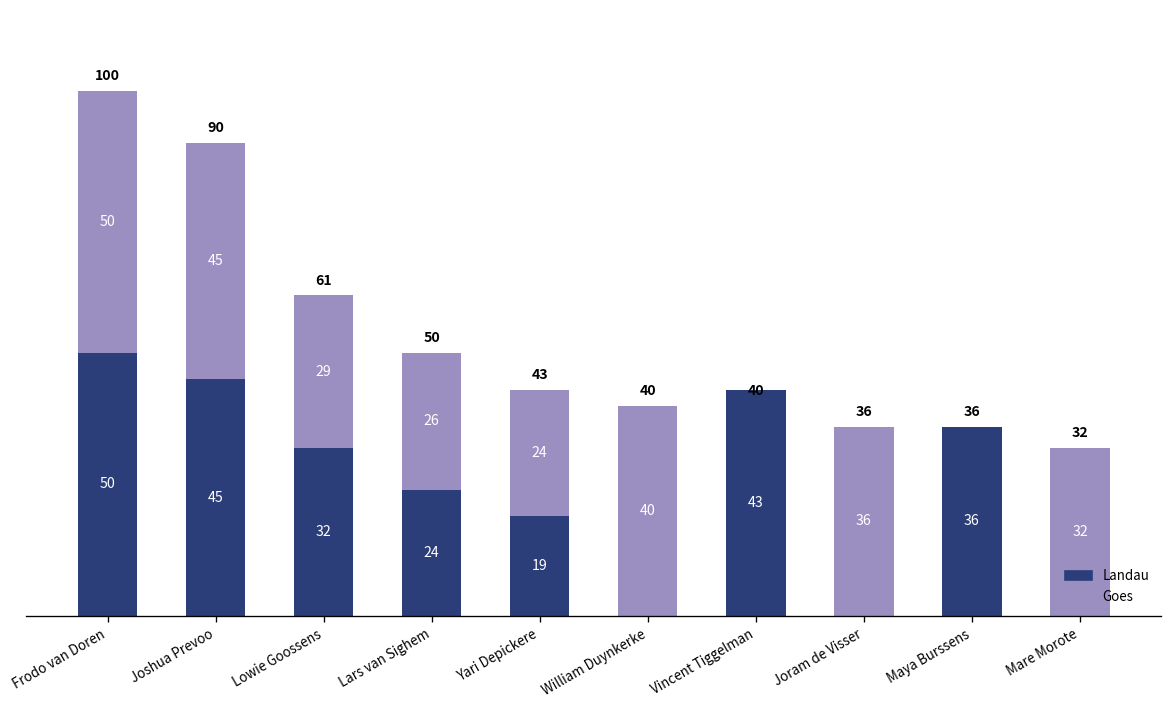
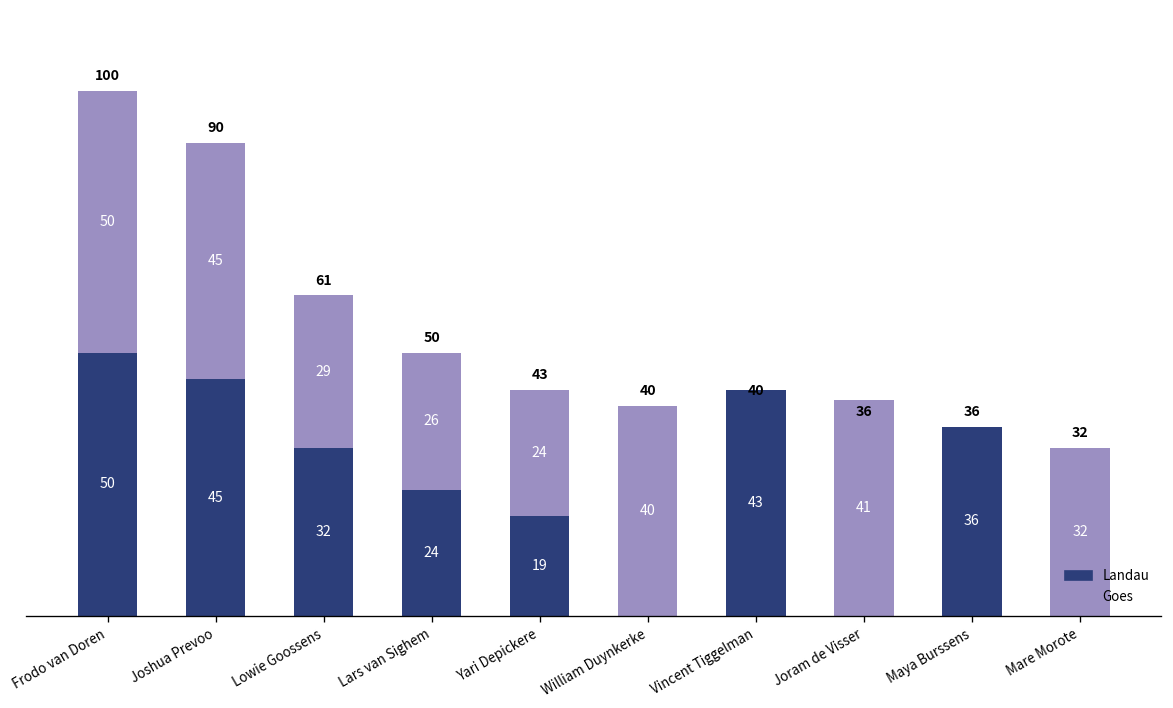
  {
    "Landau": {
      "Frodo van Doren": 50,
      "Joshua Prevoo": 45,
      "Lowie Goossens": 32,
      "Lars van Sighem": 24,
      "Yari Depickere": 19,
      "Vincent Tiggelman": 43,
      "Maya Burssens": 36
    },
    "Goes": {
      "Frodo van Doren": 50,
      "Joshua Prevoo": 45,
      "Lowie Goossens": 29,
      "Lars van Sighem": 26,
      "Yari Depickere": 24,
      "William Duynkerke": 40,
-     "Joram de Visser": 36,
+     "Joram de Visser": 41,
      "Mare Morote": 32
    }
  }
